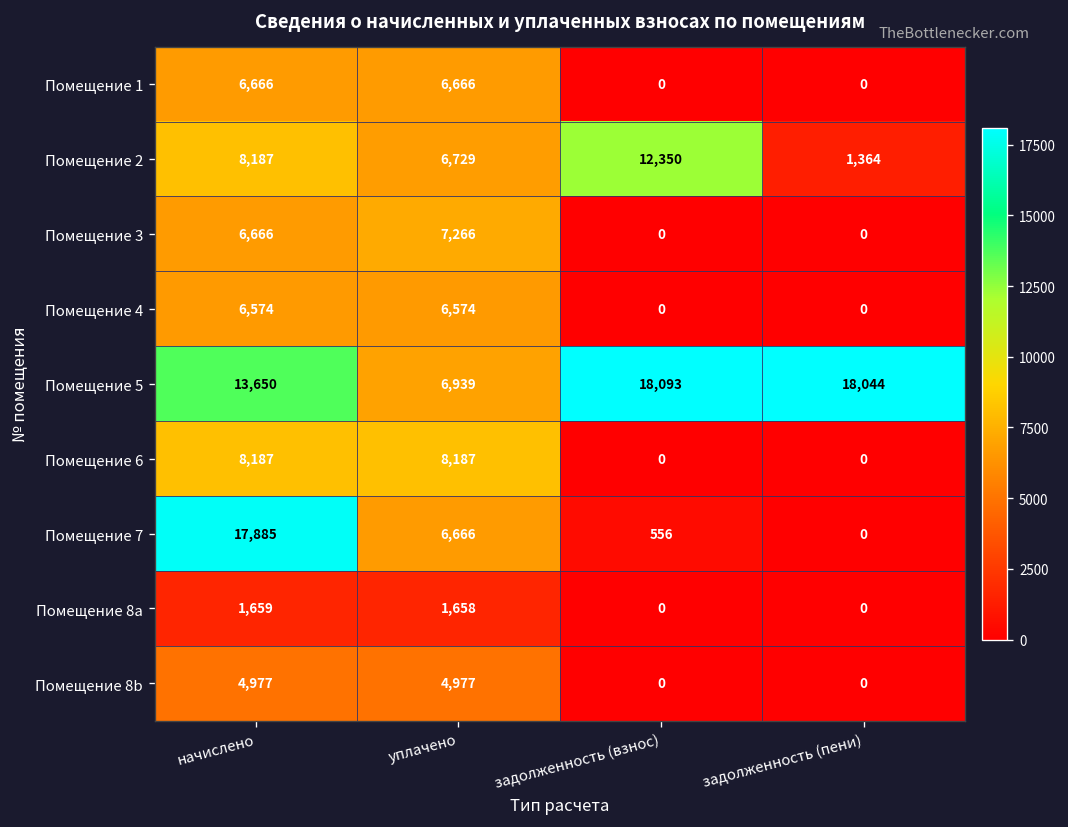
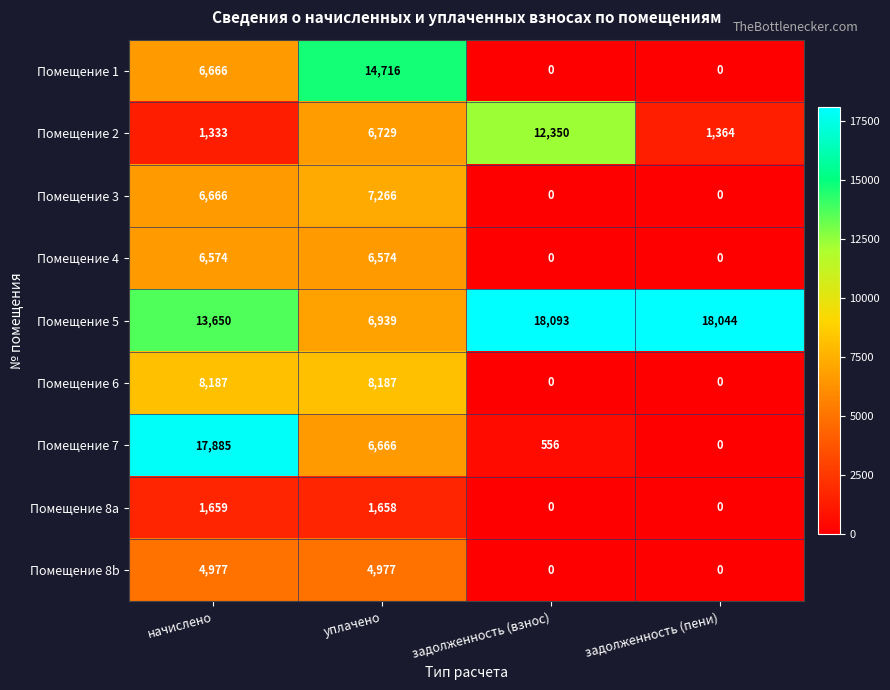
  {
    "Помещение 1": {
      "начислено": "6,666",
-     "уплачено": "6,666",
+     "уплачено": "14,716",
      "задолженность (взнос)": "0",
      "задолженность (пени)": "0"
    },
    "Помещение 2": {
-     "начислено": "8,187",
+     "начислено": "1,333",
      "уплачено": "6,729",
      "задолженность (взнос)": "12,350",
      "задолженность (пени)": "1,364"
    },
    "Помещение 3": {
      "начислено": "6,666",
      "уплачено": "7,266",
      "задолженность (взнос)": "0",
      "задолженность (пени)": "0"
    },
    "Помещение 4": {
      "начислено": "6,574",
      "уплачено": "6,574",
      "задолженность (взнос)": "0",
      "задолженность (пени)": "0"
    },
    "Помещение 5": {
      "начислено": "13,650",
      "уплачено": "6,939",
      "задолженность (взнос)": "18,093",
      "задолженность (пени)": "18,044"
    },
    "Помещение 6": {
      "начислено": "8,187",
      "уплачено": "8,187",
      "задолженность (взнос)": "0",
      "задолженность (пени)": "0"
    },
    "Помещение 7": {
      "начислено": "17,885",
      "уплачено": "6,666",
      "задолженность (взнос)": "556",
      "задолженность (пени)": "0"
    },
    "Помещение 8a": {
      "начислено": "1,659",
      "уплачено": "1,658",
      "задолженность (взнос)": "0",
      "задолженность (пени)": "0"
    },
    "Помещение 8b": {
      "начислено": "4,977",
      "уплачено": "4,977",
      "задолженность (взнос)": "0",
      "задолженность (пени)": "0"
    }
  }
